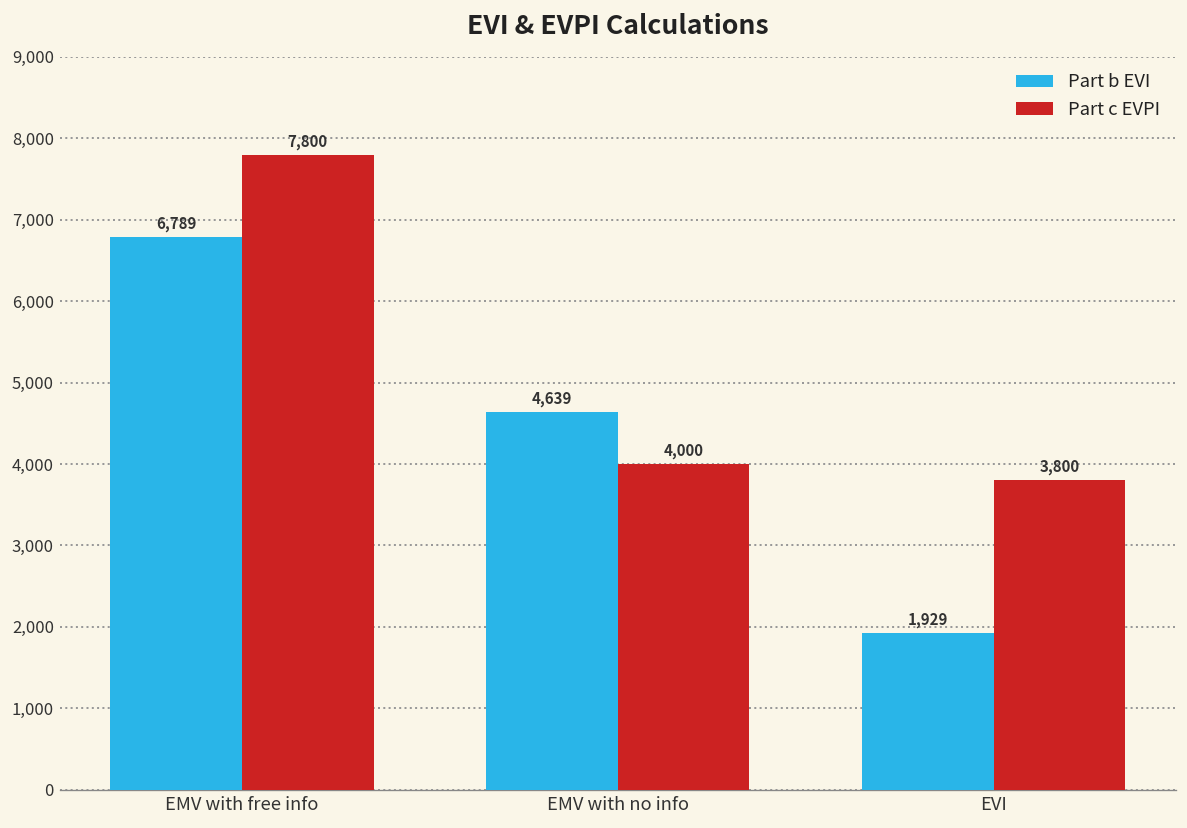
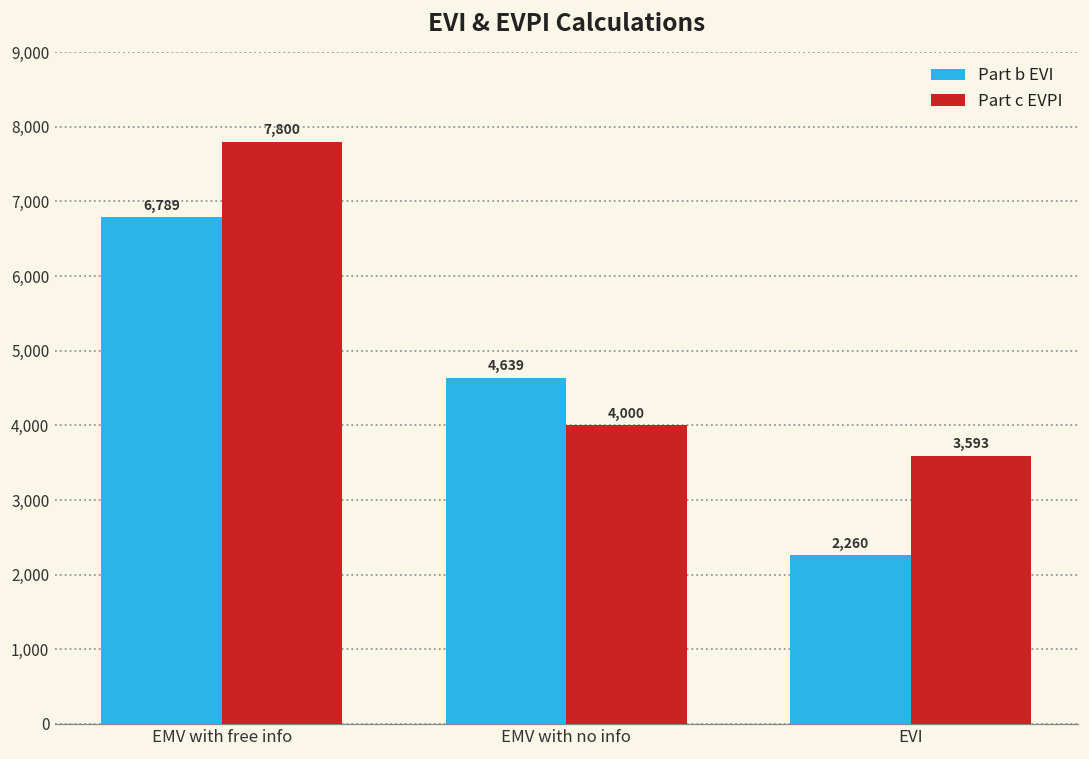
  {
    "Part b EVI": {
      "EMV with free info": "6,789",
      "EMV with no info": "4,639",
-     "EVI": "1,929"
+     "EVI": "2,260"
    },
    "Part c EVPI": {
      "EMV with free info": "7,800",
      "EMV with no info": "4,000",
-     "EVI": "3,800"
+     "EVI": "3,593"
    }
  }
